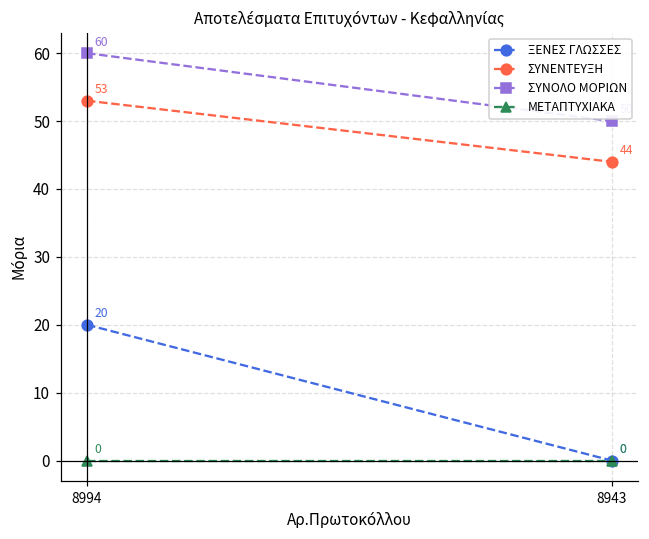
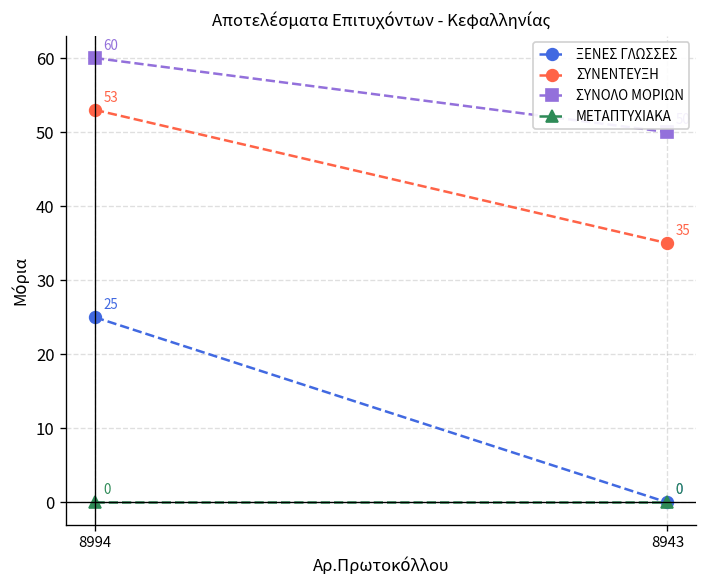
  {
    "ΞΕΝΕΣ ΓΛΩΣΣΕΣ": {
-     "8994": 20
+     "8994": 25
    },
    "ΣΥΝΕΝΤΕΥΞΗ": {
      "8994": 53,
-     "8943": 44
+     "8943": 35
    },
    "ΣΥΝΟΛΟ ΜΟΡΙΩΝ": {
      "8994": 60
    },
    "ΜΕΤΑΠΤΥΧΙΑΚΑ": {
      "8994": 0
    }
  }
